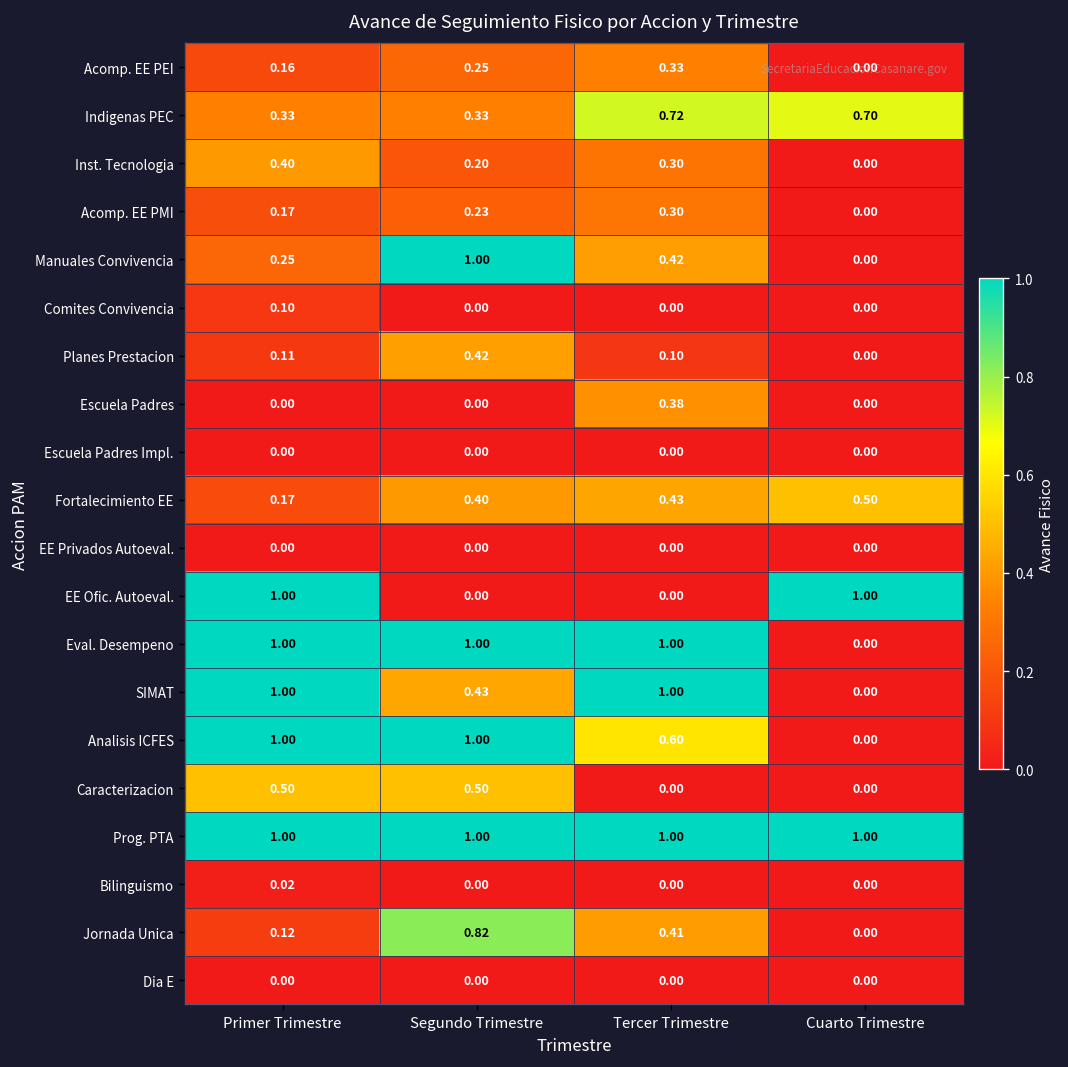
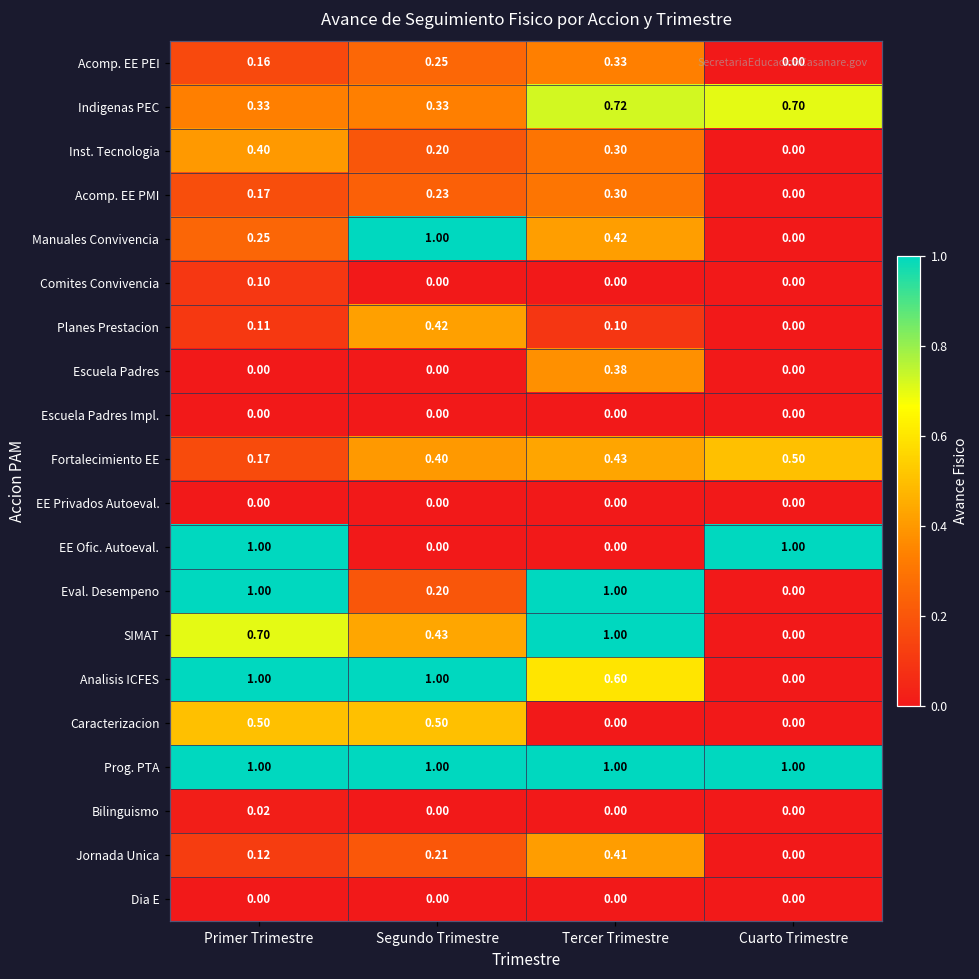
  {
    "Acomp. EE PEI": {
      "Primer Trimestre": 0.16,
      "Segundo Trimestre": 0.25,
      "Tercer Trimestre": 0.33
    },
    "Indigenas PEC": {
      "Primer Trimestre": 0.33,
      "Segundo Trimestre": 0.33,
      "Tercer Trimestre": 0.72,
      "Cuarto Trimestre": 0.70
    },
    "Inst. Tecnologia": {
      "Primer Trimestre": 0.40,
      "Segundo Trimestre": 0.20,
      "Tercer Trimestre": 0.30,
      "Cuarto Trimestre": 0.00
    },
    "Acomp. EE PMI": {
      "Primer Trimestre": 0.17,
      "Segundo Trimestre": 0.23,
      "Tercer Trimestre": 0.30,
      "Cuarto Trimestre": 0.00
    },
    "Manuales Convivencia": {
      "Primer Trimestre": 0.25,
      "Segundo Trimestre": 1.00,
      "Tercer Trimestre": 0.42,
      "Cuarto Trimestre": 0.00
    },
    "Comites Convivencia": {
      "Primer Trimestre": 0.10,
      "Segundo Trimestre": 0.00,
      "Tercer Trimestre": 0.00,
      "Cuarto Trimestre": 0.00
    },
    "Planes Prestacion": {
      "Primer Trimestre": 0.11,
      "Segundo Trimestre": 0.42,
      "Tercer Trimestre": 0.10,
      "Cuarto Trimestre": 0.00
    },
    "Escuela Padres": {
      "Primer Trimestre": 0.00,
      "Segundo Trimestre": 0.00,
      "Tercer Trimestre": 0.38,
      "Cuarto Trimestre": 0.00
    },
    "Escuela Padres Impl.": {
      "Primer Trimestre": 0.00,
      "Segundo Trimestre": 0.00,
      "Tercer Trimestre": 0.00,
      "Cuarto Trimestre": 0.00
    },
    "Fortalecimiento EE": {
      "Primer Trimestre": 0.17,
      "Segundo Trimestre": 0.40,
      "Tercer Trimestre": 0.43,
      "Cuarto Trimestre": 0.50
    },
    "EE Privados Autoeval.": {
      "Primer Trimestre": 0.00,
      "Segundo Trimestre": 0.00,
      "Tercer Trimestre": 0.00,
      "Cuarto Trimestre": 0.00
    },
    "EE Ofic. Autoeval.": {
      "Primer Trimestre": 1.00,
      "Segundo Trimestre": 0.00,
      "Tercer Trimestre": 0.00,
      "Cuarto Trimestre": 1.00
    },
    "Eval. Desempeno": {
      "Primer Trimestre": 1.00,
-     "Segundo Trimestre": 1.00,
+     "Segundo Trimestre": 0.20,
      "Tercer Trimestre": 1.00,
      "Cuarto Trimestre": 0.00
    },
    "SIMAT": {
-     "Primer Trimestre": 1.00,
+     "Primer Trimestre": 0.70,
      "Segundo Trimestre": 0.43,
      "Tercer Trimestre": 1.00,
      "Cuarto Trimestre": 0.00
    },
    "Analisis ICFES": {
      "Primer Trimestre": 1.00,
      "Segundo Trimestre": 1.00,
      "Tercer Trimestre": 0.60,
      "Cuarto Trimestre": 0.00
    },
    "Caracterizacion": {
      "Primer Trimestre": 0.50,
      "Segundo Trimestre": 0.50,
      "Tercer Trimestre": 0.00,
      "Cuarto Trimestre": 0.00
    },
    "Prog. PTA": {
      "Primer Trimestre": 1.00,
      "Segundo Trimestre": 1.00,
      "Tercer Trimestre": 1.00,
      "Cuarto Trimestre": 1.00
    },
    "Bilinguismo": {
      "Primer Trimestre": 0.02,
      "Segundo Trimestre": 0.00,
      "Tercer Trimestre": 0.00,
      "Cuarto Trimestre": 0.00
    },
    "Jornada Unica": {
      "Primer Trimestre": 0.12,
-     "Segundo Trimestre": 0.82,
+     "Segundo Trimestre": 0.21,
      "Tercer Trimestre": 0.41,
      "Cuarto Trimestre": 0.00
    },
    "Dia E": {
      "Primer Trimestre": 0.00,
      "Segundo Trimestre": 0.00,
      "Tercer Trimestre": 0.00,
      "Cuarto Trimestre": 0.00
    }
  }
